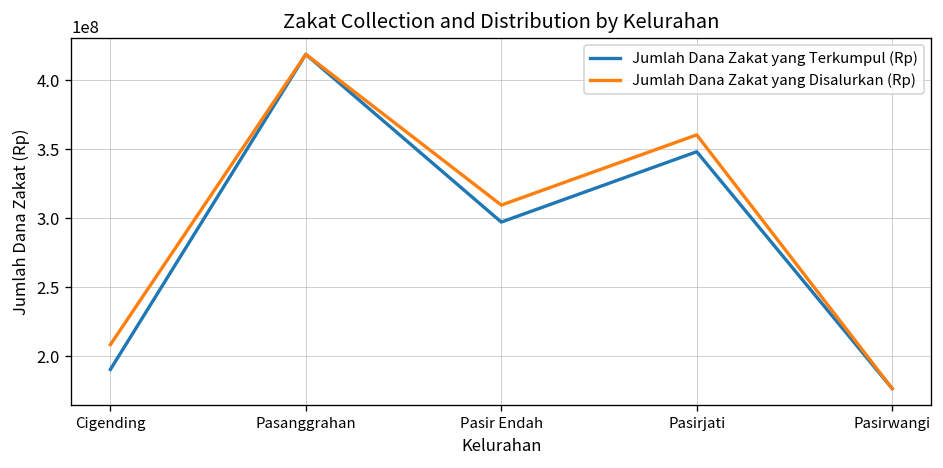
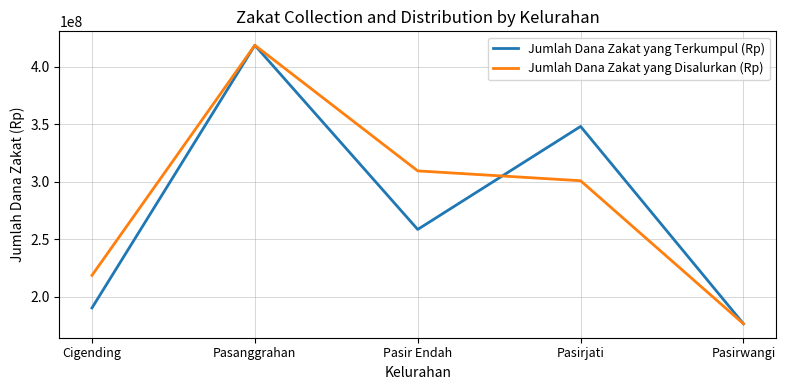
  {
    "Jumlah Dana Zakat yang Terkumpul (Rp)": {
      "Cigending": 190000000,
-     "Pasir Endah": 297000000,
+     "Pasir Endah": 259000000,
      "Pasirjati": 348000000
    },
    "Jumlah Dana Zakat yang Disalurkan (Rp)": {
-     "Cigending": 208000000,
+     "Cigending": 219000000,
      "Pasir Endah": 310000000,
-     "Pasirjati": 360000000
+     "Pasirjati": 301000000
    }
  }
